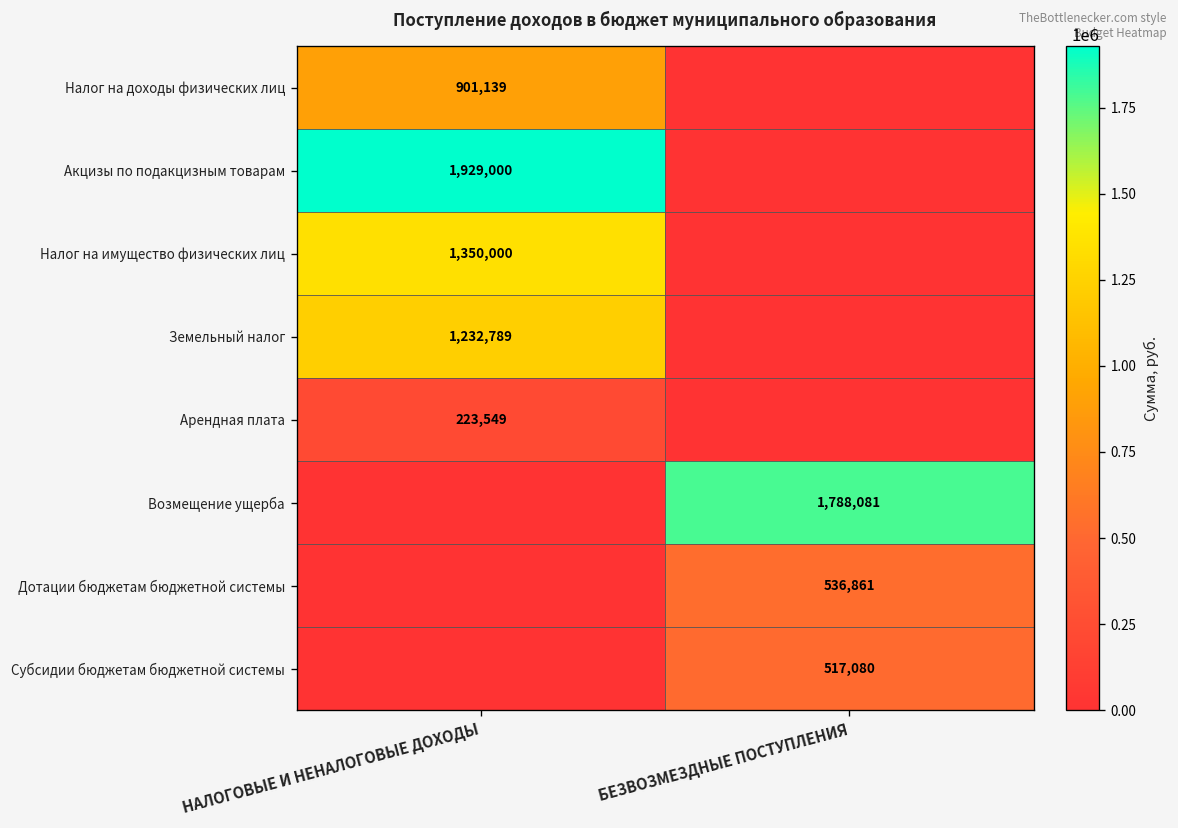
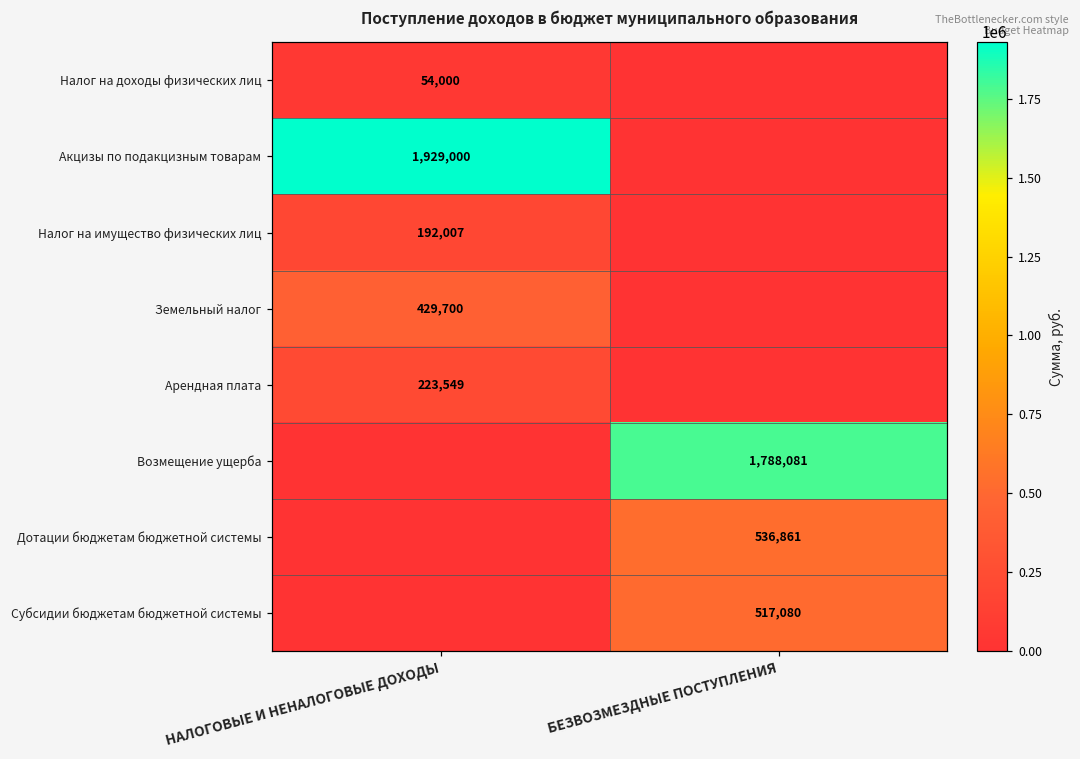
  {
    "Налог на доходы физических лиц": {
-     "НАЛОГОВЫЕ И НЕНАЛОГОВЫЕ ДОХОДЫ": "901,139"
+     "НАЛОГОВЫЕ И НЕНАЛОГОВЫЕ ДОХОДЫ": "54,000"
    },
    "Акцизы по подакцизным товарам": {
      "НАЛОГОВЫЕ И НЕНАЛОГОВЫЕ ДОХОДЫ": "1,929,000"
    },
    "Налог на имущество физических лиц": {
-     "НАЛОГОВЫЕ И НЕНАЛОГОВЫЕ ДОХОДЫ": "1,350,000"
+     "НАЛОГОВЫЕ И НЕНАЛОГОВЫЕ ДОХОДЫ": "192,007"
    },
    "Земельный налог": {
-     "НАЛОГОВЫЕ И НЕНАЛОГОВЫЕ ДОХОДЫ": "1,232,789"
+     "НАЛОГОВЫЕ И НЕНАЛОГОВЫЕ ДОХОДЫ": "429,700"
    },
    "Арендная плата": {
      "НАЛОГОВЫЕ И НЕНАЛОГОВЫЕ ДОХОДЫ": "223,549"
    },
    "Возмещение ущерба": {
      "БЕЗВОЗМЕЗДНЫЕ ПОСТУПЛЕНИЯ": "1,788,081"
    },
    "Дотации бюджетам бюджетной системы": {
      "БЕЗВОЗМЕЗДНЫЕ ПОСТУПЛЕНИЯ": "536,861"
    },
    "Субсидии бюджетам бюджетной системы": {
      "БЕЗВОЗМЕЗДНЫЕ ПОСТУПЛЕНИЯ": "517,080"
    }
  }
